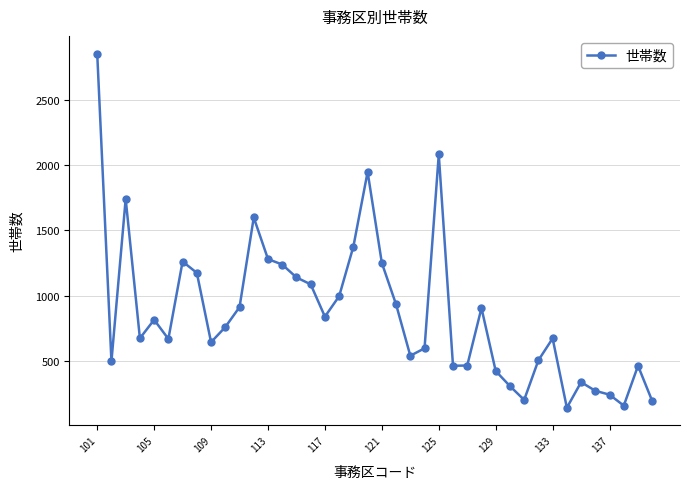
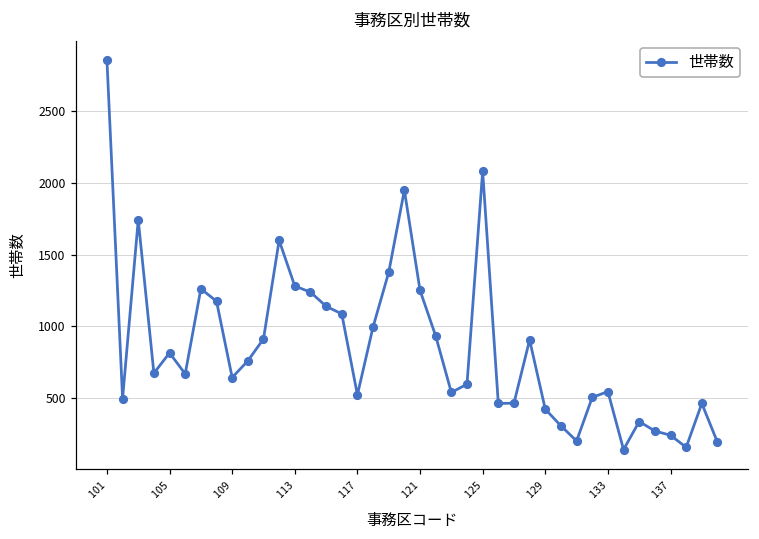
  {
    "101": 2860,
    "105": 810,
    "109": 640,
    "113": 1280,
-   "117": 840,
+   "117": 520,
    "121": 1250,
    "125": 2080,
    "129": 420,
-   "133": 670,
+   "133": 540,
    "137": 240
  }
